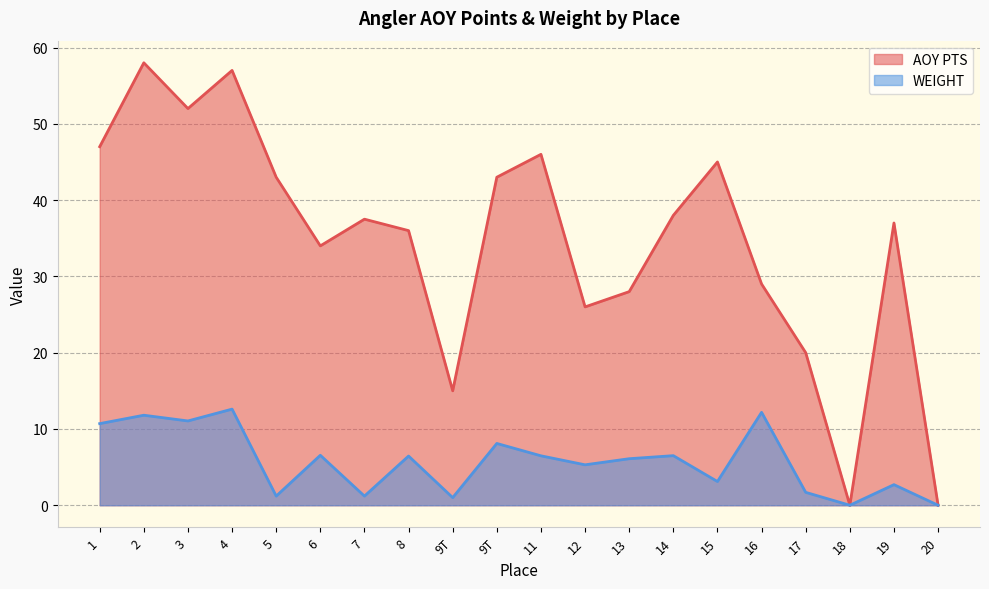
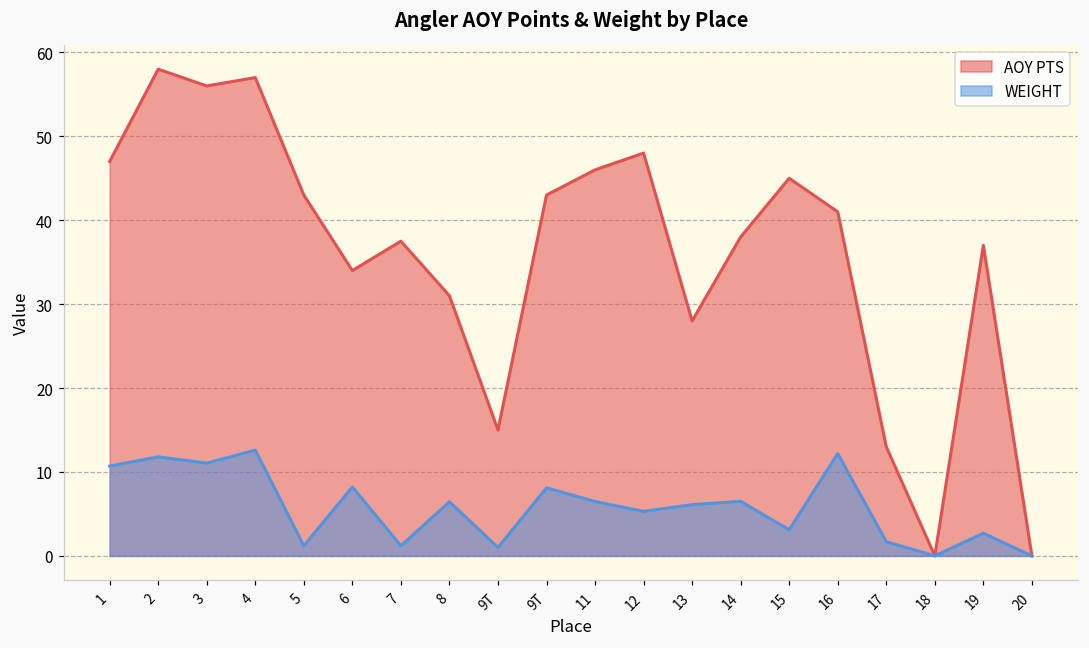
  {
    "AOY PTS": {
      "1": 47,
      "2": 58,
-     "3": 52,
+     "3": 56,
      "4": 57,
      "5": 43,
      "6": 34,
      "7": 38,
-     "8": 36,
+     "8": 31,
      "11": 46,
-     "12": 26,
+     "12": 48,
      "13": 28,
      "14": 38,
      "15": 45,
-     "16": 29,
-     "17": 20,
+     "16": 41,
+     "17": 13,
      "19": 37
    },
    "WEIGHT": {
      "1": 11,
      "2": 12,
      "3": 11,
      "4": 13,
      "5": 1,
-     "6": 7,
+     "6": 8,
      "7": 1,
      "8": 6,
      "11": 6,
      "12": 5,
      "13": 6,
      "14": 7,
      "15": 3,
      "16": 12,
      "17": 2,
      "19": 3
    }
  }
